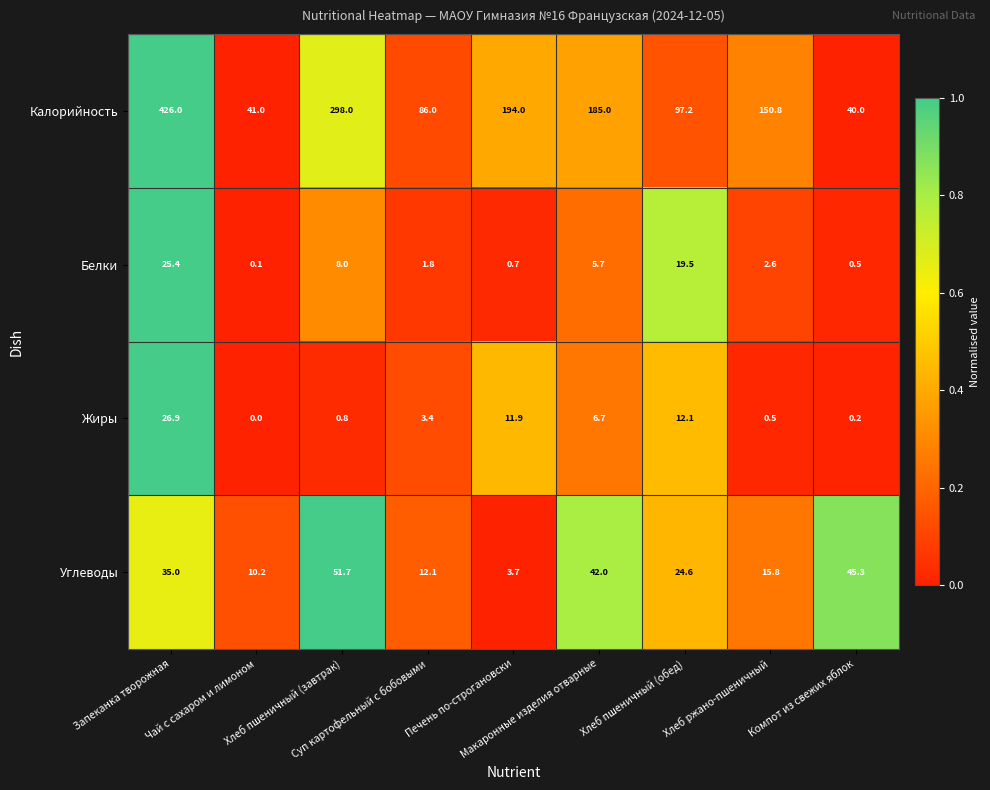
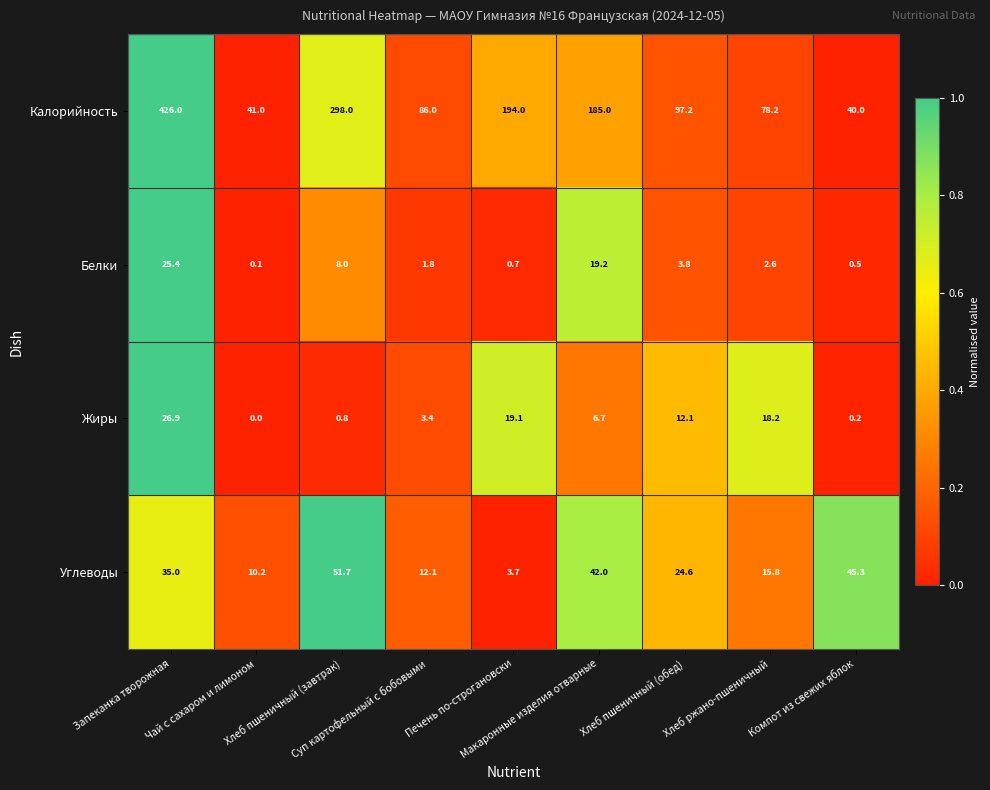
  {
    "Калорийность": {
      "Запеканка творожная": 426.0,
      "Чай с сахаром и лимоном": 41.0,
      "Хлеб пшеничный (завтрак)": 298.0,
      "Суп картофельный с бобовыми": 86.0,
      "Печень по-строгановски": 194.0,
      "Макаронные изделия отварные": 185.0,
      "Хлеб пшеничный (обед)": 97.2,
-     "Хлеб ржано-пшеничный": 150.8,
+     "Хлеб ржано-пшеничный": 78.2,
      "Компот из свежих яблок": 40.0
    },
    "Белки": {
      "Запеканка творожная": 25.4,
      "Чай с сахаром и лимоном": 0.1,
      "Хлеб пшеничный (завтрак)": 8.0,
      "Суп картофельный с бобовыми": 1.8,
      "Печень по-строгановски": 0.7,
-     "Макаронные изделия отварные": 5.7,
-     "Хлеб пшеничный (обед)": 19.5,
+     "Макаронные изделия отварные": 19.2,
+     "Хлеб пшеничный (обед)": 3.8,
      "Хлеб ржано-пшеничный": 2.6,
      "Компот из свежих яблок": 0.5
    },
    "Жиры": {
      "Запеканка творожная": 26.9,
      "Чай с сахаром и лимоном": 0.0,
      "Хлеб пшеничный (завтрак)": 0.8,
      "Суп картофельный с бобовыми": 3.4,
-     "Печень по-строгановски": 11.9,
+     "Печень по-строгановски": 19.1,
      "Макаронные изделия отварные": 6.7,
      "Хлеб пшеничный (обед)": 12.1,
-     "Хлеб ржано-пшеничный": 0.5,
+     "Хлеб ржано-пшеничный": 18.2,
      "Компот из свежих яблок": 0.2
    },
    "Углеводы": {
      "Запеканка творожная": 35.0,
      "Чай с сахаром и лимоном": 10.2,
      "Хлеб пшеничный (завтрак)": 51.7,
      "Суп картофельный с бобовыми": 12.1,
      "Печень по-строгановски": 3.7,
      "Макаронные изделия отварные": 42.0,
      "Хлеб пшеничный (обед)": 24.6,
      "Хлеб ржано-пшеничный": 15.8,
      "Компот из свежих яблок": 45.3
    }
  }
